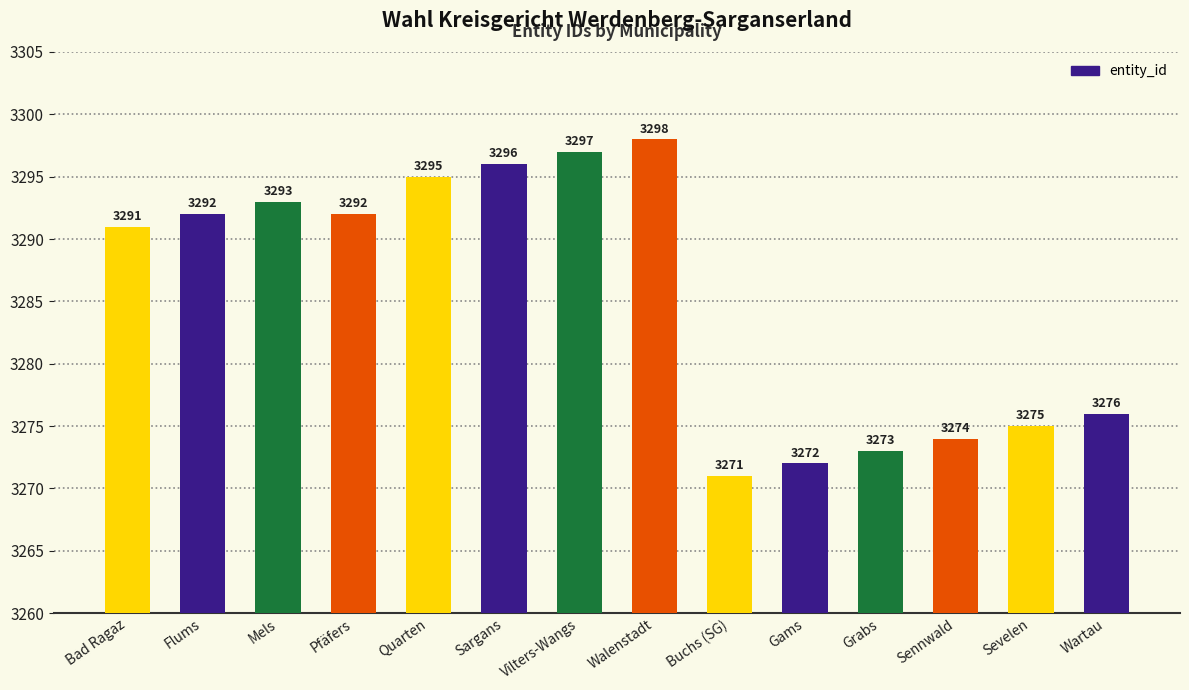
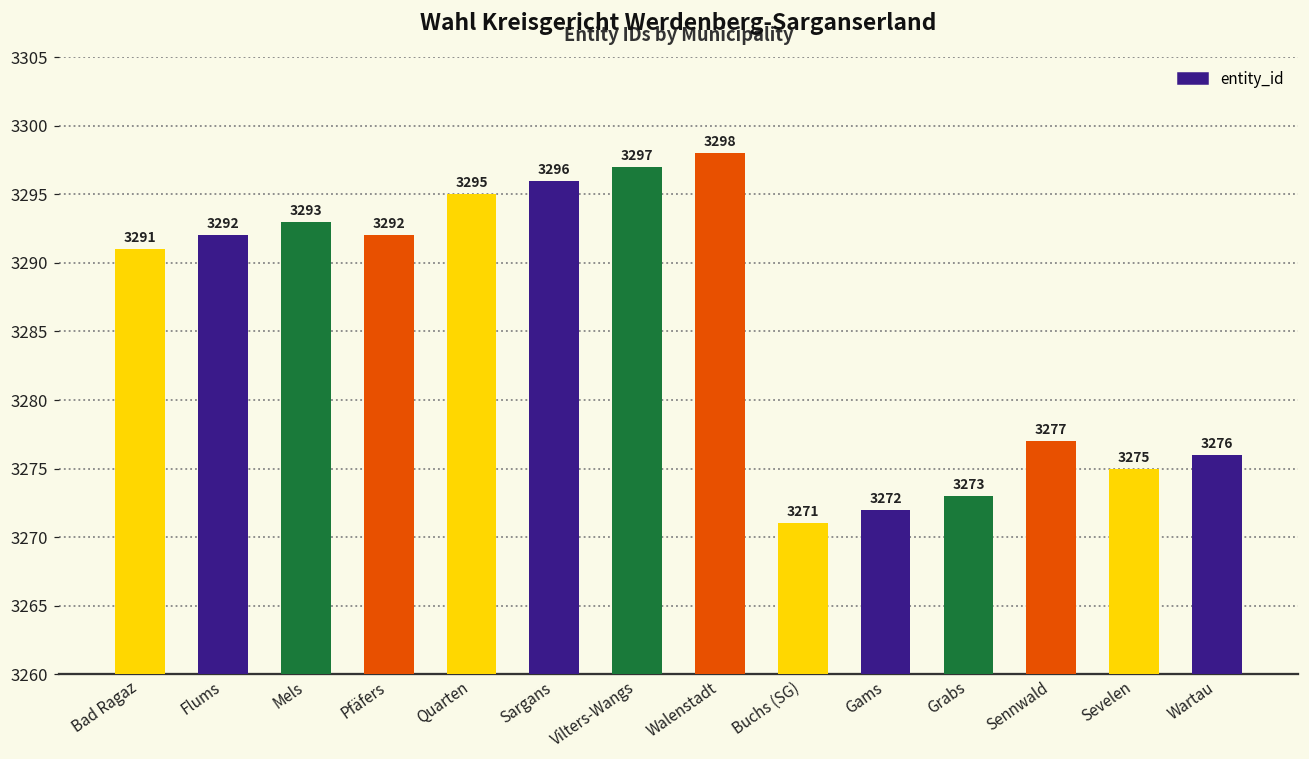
  {
    "Bad Ragaz": 3291,
    "Flums": 3292,
    "Mels": 3293,
    "Pfäfers": 3292,
    "Quarten": 3295,
    "Sargans": 3296,
    "Vilters-Wangs": 3297,
    "Walenstadt": 3298,
    "Buchs (SG)": 3271,
    "Gams": 3272,
    "Grabs": 3273,
-   "Sennwald": 3274,
+   "Sennwald": 3277,
    "Sevelen": 3275,
    "Wartau": 3276
  }
